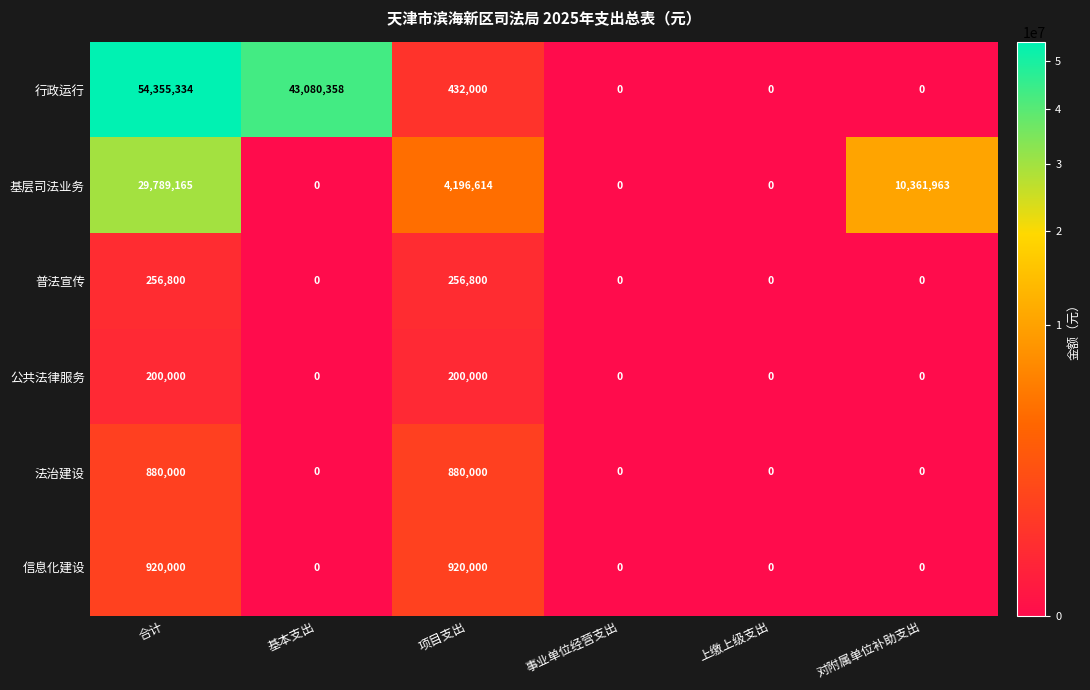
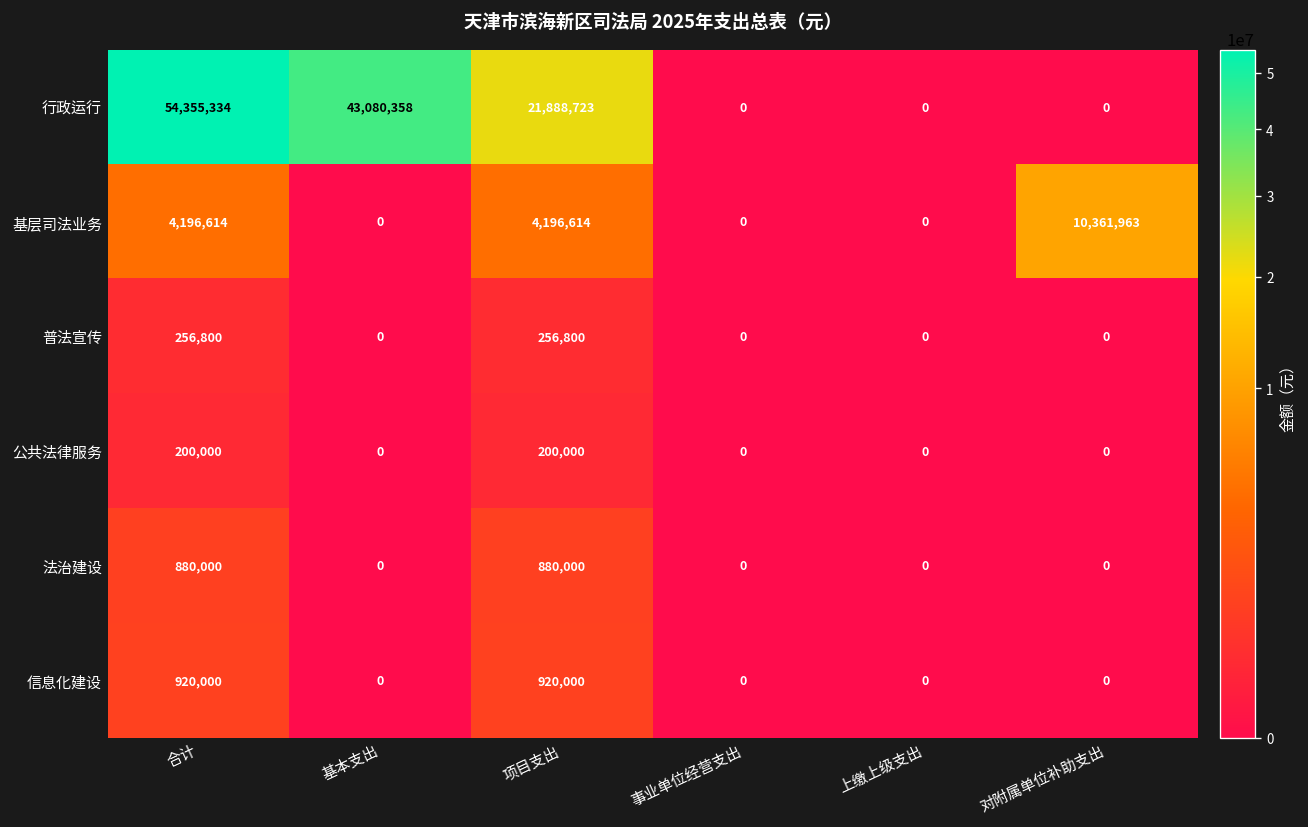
  {
    "行政运行": {
      "合计": "54,355,334",
      "基本支出": "43,080,358",
-     "项目支出": "432,000",
+     "项目支出": "21,888,723",
      "事业单位经营支出": "0",
      "上缴上级支出": "0",
      "对附属单位补助支出": "0"
    },
    "基层司法业务": {
-     "合计": "29,789,165",
+     "合计": "4,196,614",
      "基本支出": "0",
      "项目支出": "4,196,614",
      "事业单位经营支出": "0",
      "上缴上级支出": "0",
      "对附属单位补助支出": "10,361,963"
    },
    "普法宣传": {
      "合计": "256,800",
      "基本支出": "0",
      "项目支出": "256,800",
      "事业单位经营支出": "0",
      "上缴上级支出": "0",
      "对附属单位补助支出": "0"
    },
    "公共法律服务": {
      "合计": "200,000",
      "基本支出": "0",
      "项目支出": "200,000",
      "事业单位经营支出": "0",
      "上缴上级支出": "0",
      "对附属单位补助支出": "0"
    },
    "法治建设": {
      "合计": "880,000",
      "基本支出": "0",
      "项目支出": "880,000",
      "事业单位经营支出": "0",
      "上缴上级支出": "0",
      "对附属单位补助支出": "0"
    },
    "信息化建设": {
      "合计": "920,000",
      "基本支出": "0",
      "项目支出": "920,000",
      "事业单位经营支出": "0",
      "上缴上级支出": "0",
      "对附属单位补助支出": "0"
    }
  }
